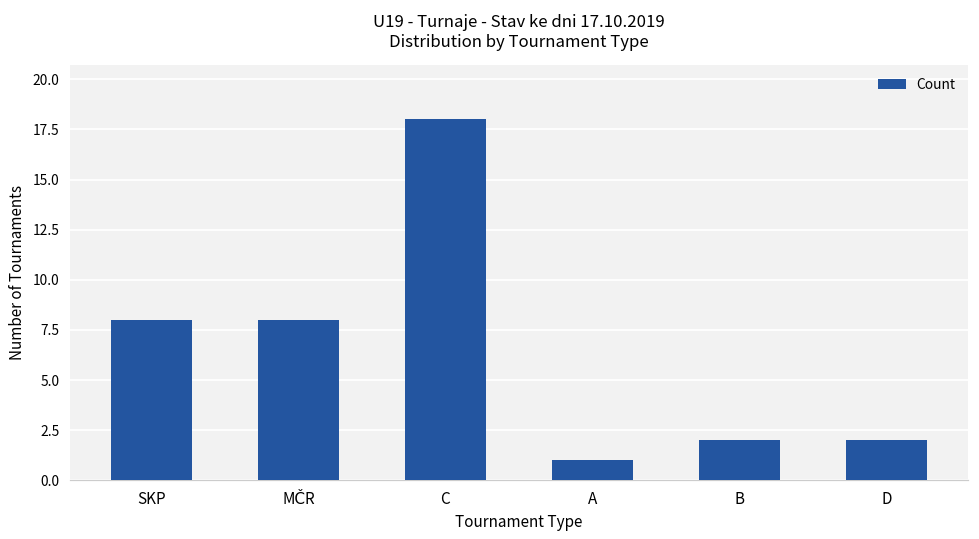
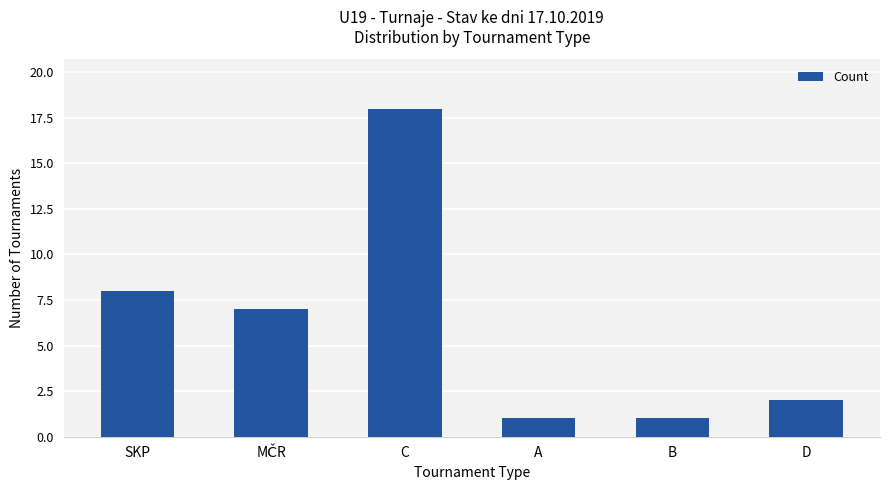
  {
    "SKP": 8,
-   "MČR": 8,
+   "MČR": 7,
    "C": 18,
    "A": 1,
-   "B": 2,
+   "B": 1,
    "D": 2
  }
